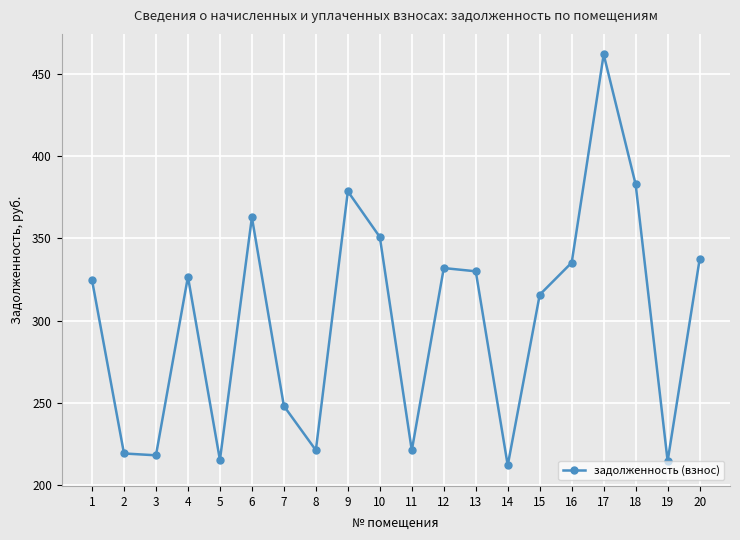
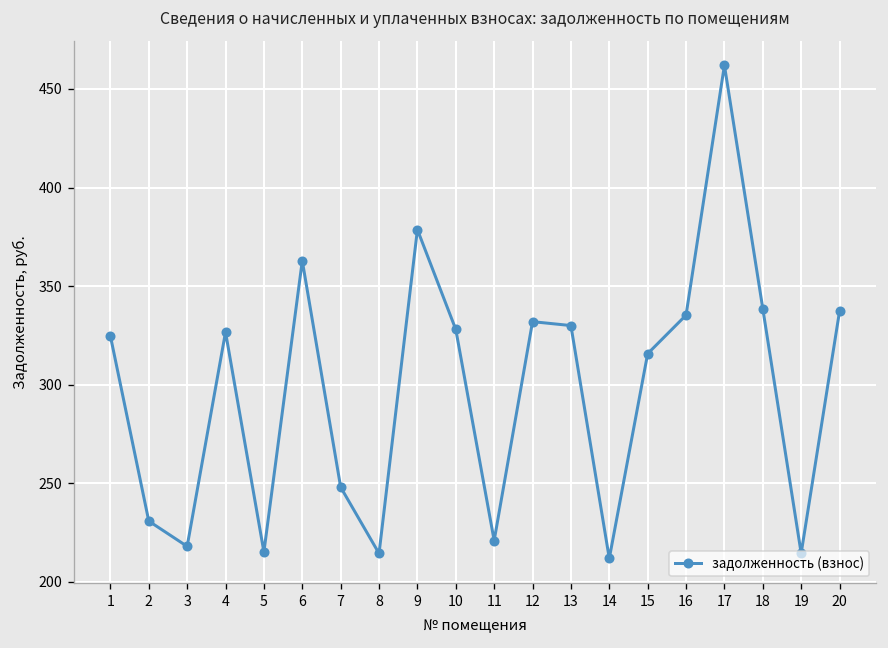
  {
    "1": 325,
-   "2": 219,
+   "2": 231,
    "3": 218,
    "4": 327,
    "5": 215,
    "6": 363,
    "7": 248,
-   "8": 221,
+   "8": 214,
    "9": 379,
-   "10": 351,
+   "10": 328,
    "11": 221,
    "12": 332,
    "13": 330,
    "14": 212,
    "15": 316,
    "16": 335,
    "17": 462,
-   "18": 383,
+   "18": 339,
    "20": 337
  }
